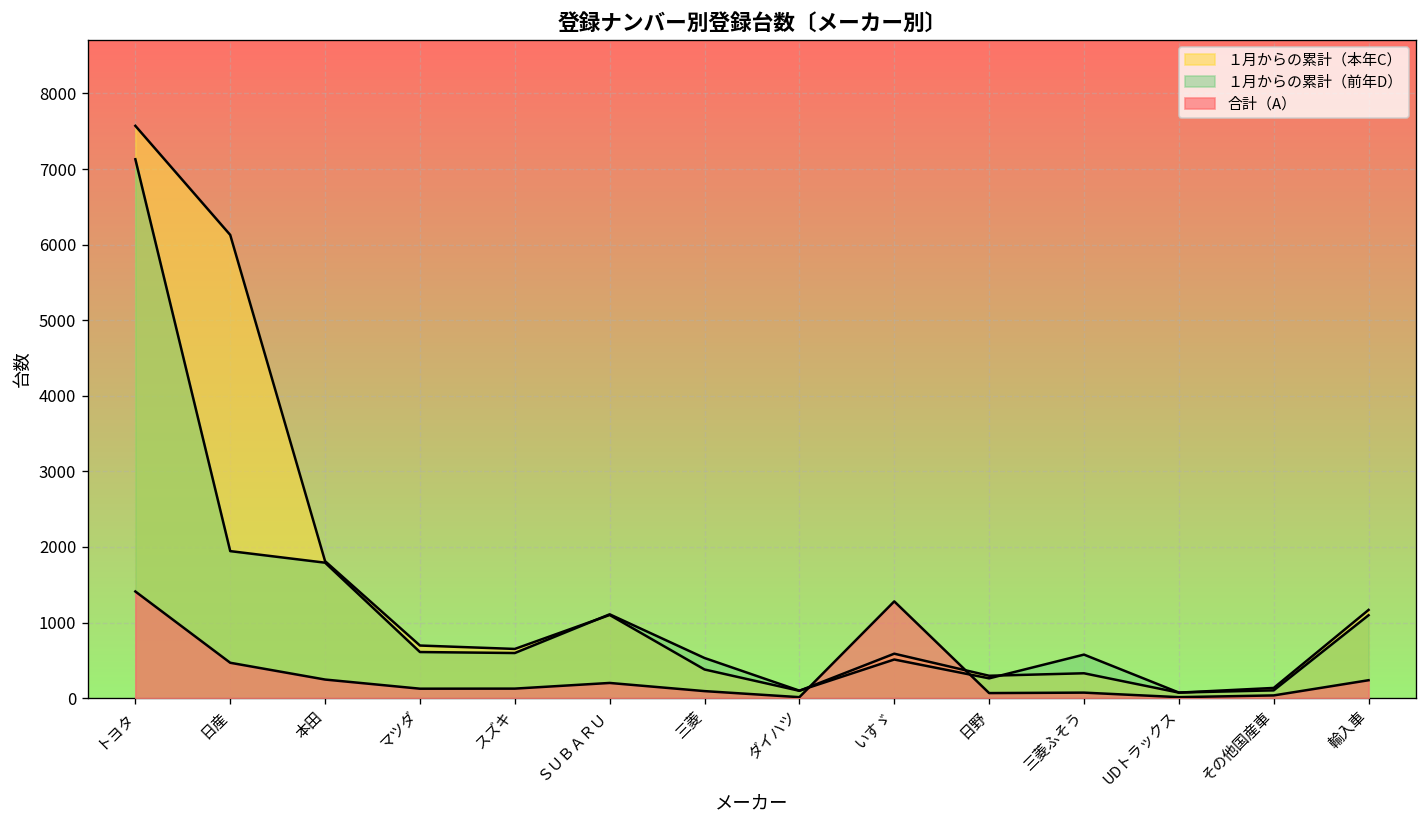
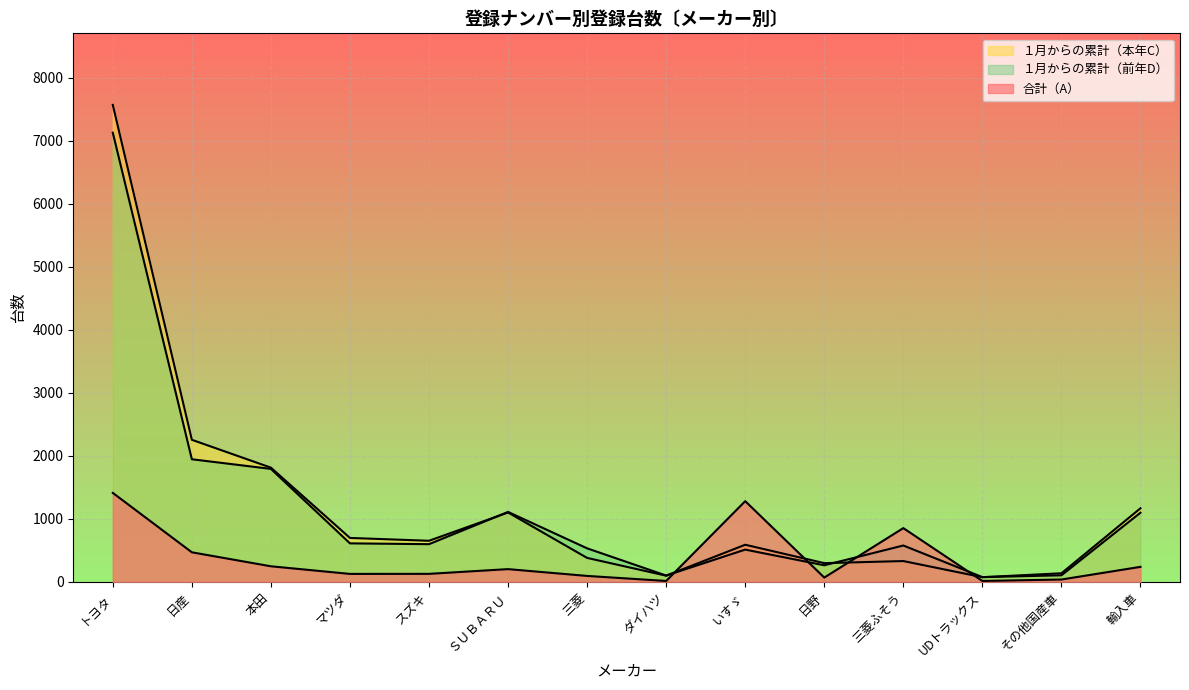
  {
    "１月からの累計（本年C）": {
      "トヨタ": 7600,
-     "日産": 6100,
+     "日産": 2300,
      "マツダ": 700,
      "スズキ": 700,
      "三菱": 400,
      "いすゞ": 600,
      "三菱ふそう": 300,
      "輸入車": 1200
    },
    "１月からの累計（前年D）": {
      "トヨタ": 7100,
      "日産": 1900,
      "マツダ": 600,
      "スズキ": 600,
      "三菱": 500,
      "いすゞ": 500,
      "三菱ふそう": 600,
      "輸入車": 1100
    },
    "合計（A）": {
      "トヨタ": 1400,
      "日産": 500,
      "本田": 200,
      "マツダ": 100,
      "スズキ": 100,
      "ＳＵＢＡＲＵ": 200,
      "三菱": 100,
      "ダイハツ": 0,
      "いすゞ": 1300,
      "日野": 100,
-     "三菱ふそう": 100,
+     "三菱ふそう": 900,
      "UDトラックス": 0,
      "その他国産車": 0,
      "輸入車": 200
    }
  }
